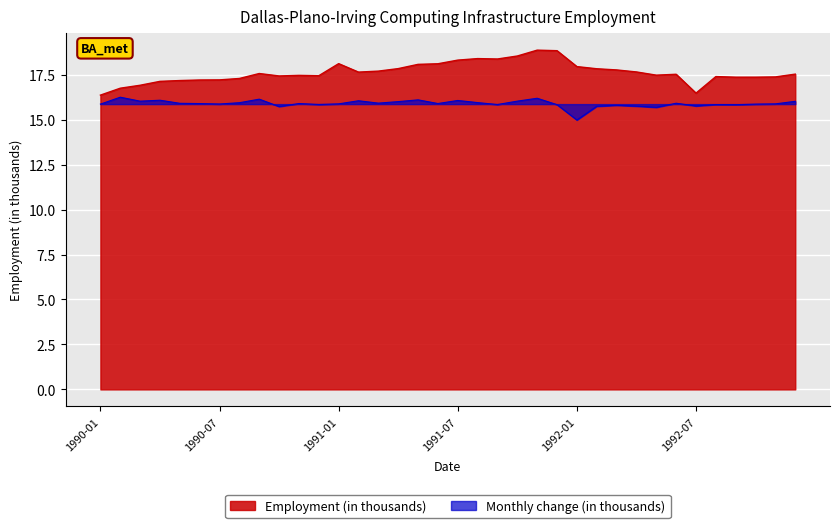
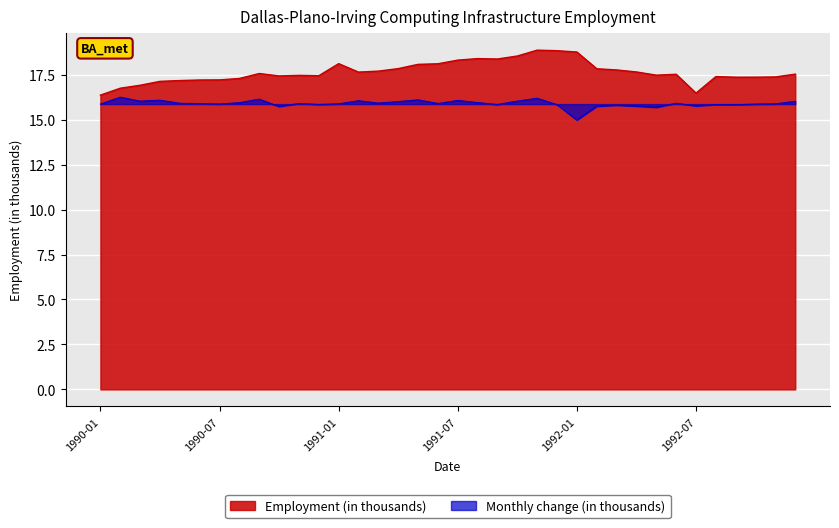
  {
    "Employment (in thousands)": {
      "1990-01": 16.4,
      "1990-07": 17.2,
      "1991-01": 18.1,
      "1991-07": 18.3,
-     "1992-01": 17.9,
+     "1992-01": 18.8,
      "1992-07": 16.5
    }
  }
